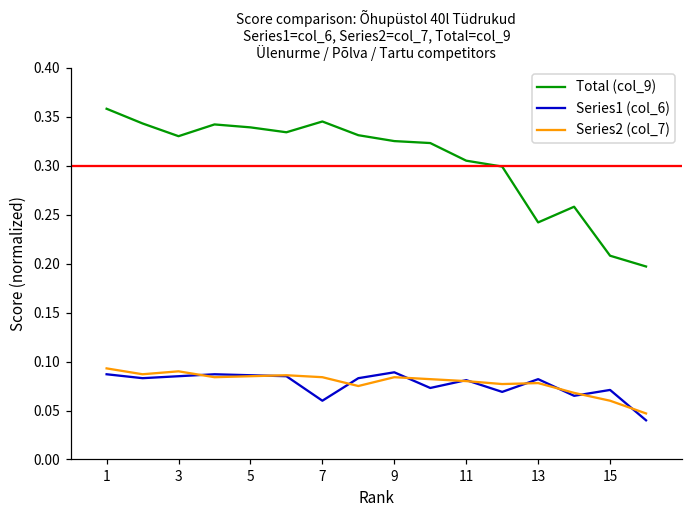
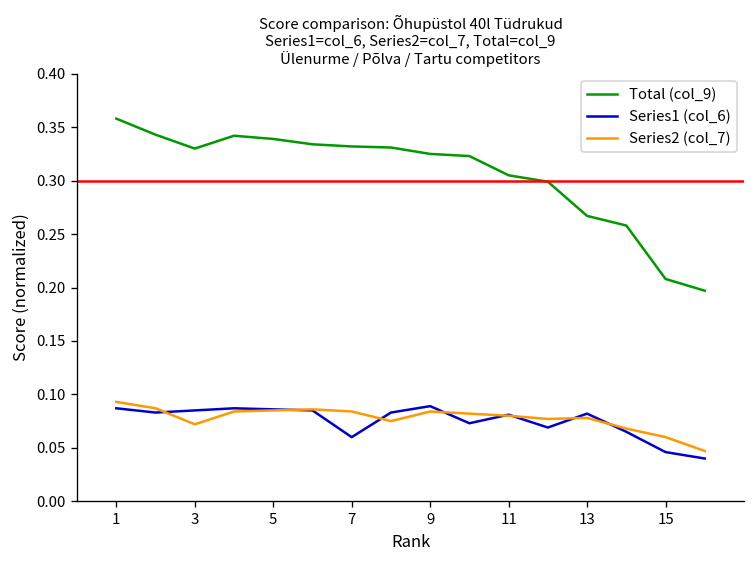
  {
    "Total (col_9)": {
      "1": 0.36,
      "3": 0.33,
      "5": 0.34,
-     "7": 0.35,
+     "7": 0.33,
      "9": 0.33,
      "11": 0.31,
-     "13": 0.24,
+     "13": 0.27,
      "15": 0.21
    },
    "Series1 (col_6)": {
      "1": 0.09,
      "3": 0.09,
      "7": 0.06,
      "9": 0.09,
      "13": 0.08,
-     "15": 0.07
+     "15": 0.05
    },
    "Series2 (col_7)": {
      "1": 0.09,
-     "3": 0.09,
+     "3": 0.07,
      "7": 0.08,
      "9": 0.08,
      "13": 0.08,
      "15": 0.06
    }
  }
